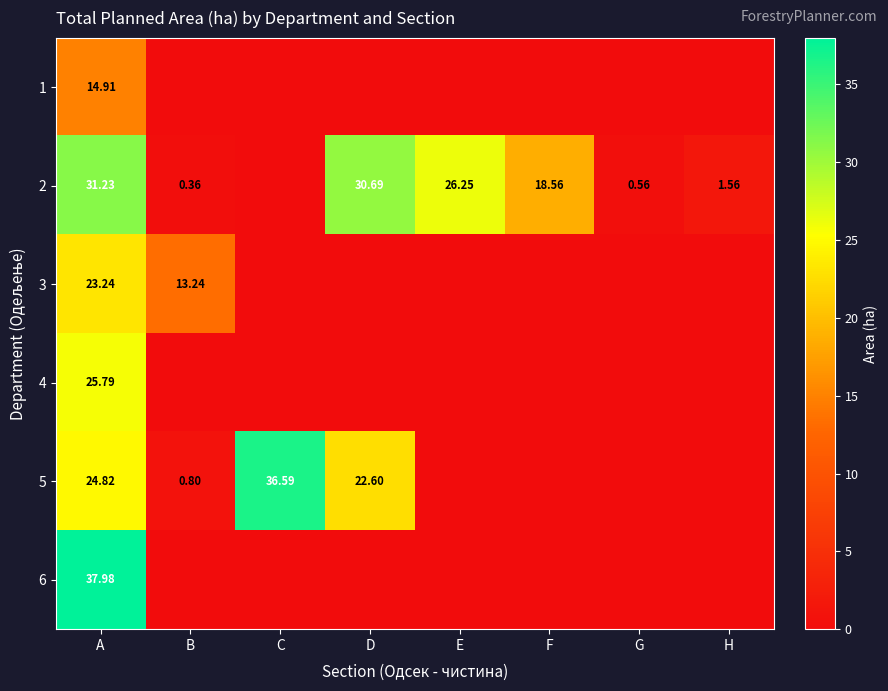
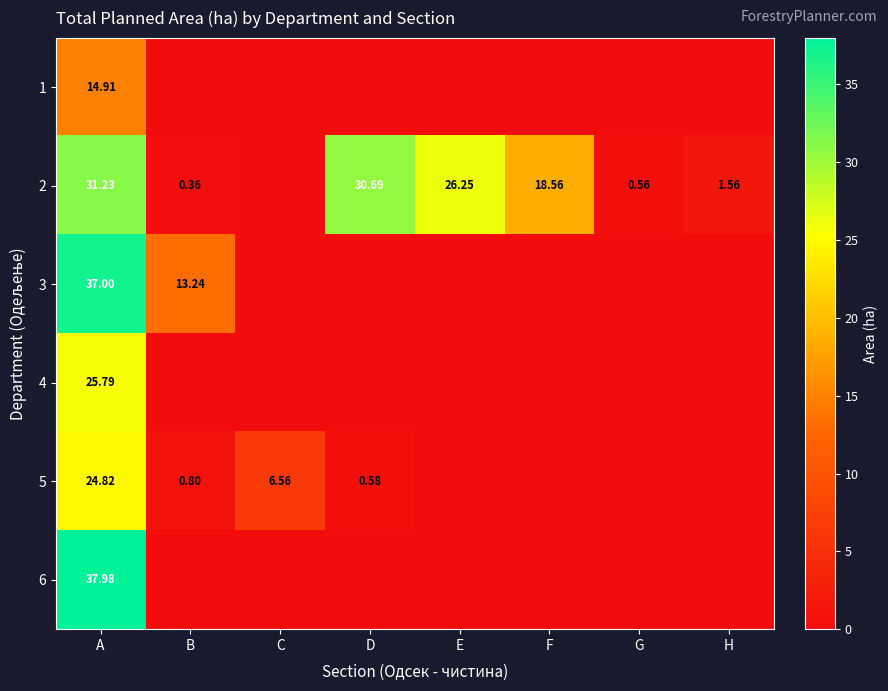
  {
    "1": {
      "A": 14.91
    },
    "2": {
      "A": 31.23,
      "B": 0.36,
      "D": 30.69,
      "E": 26.25,
      "F": 18.56,
      "G": 0.56,
      "H": 1.56
    },
    "3": {
-     "A": 23.24,
+     "A": 37.00,
      "B": 13.24
    },
    "4": {
      "A": 25.79
    },
    "5": {
      "A": 24.82,
      "B": 0.80,
-     "C": 36.59,
-     "D": 22.60
+     "C": 6.56,
+     "D": 0.58
    },
    "6": {
      "A": 37.98
    }
  }
